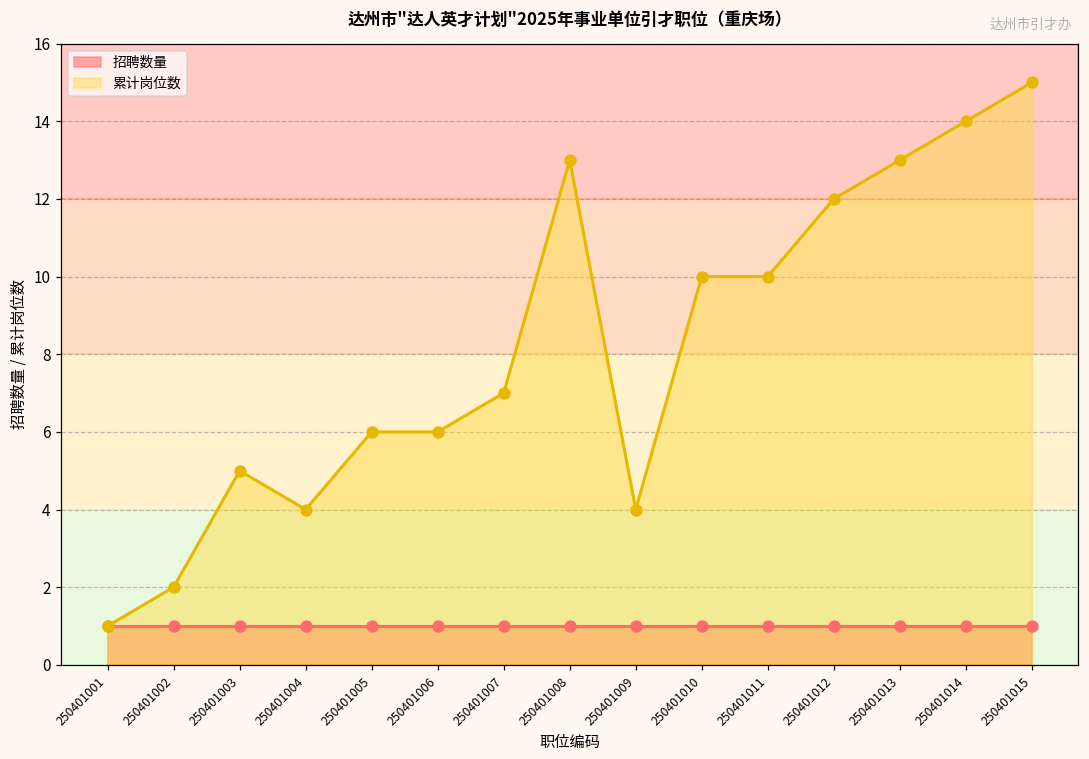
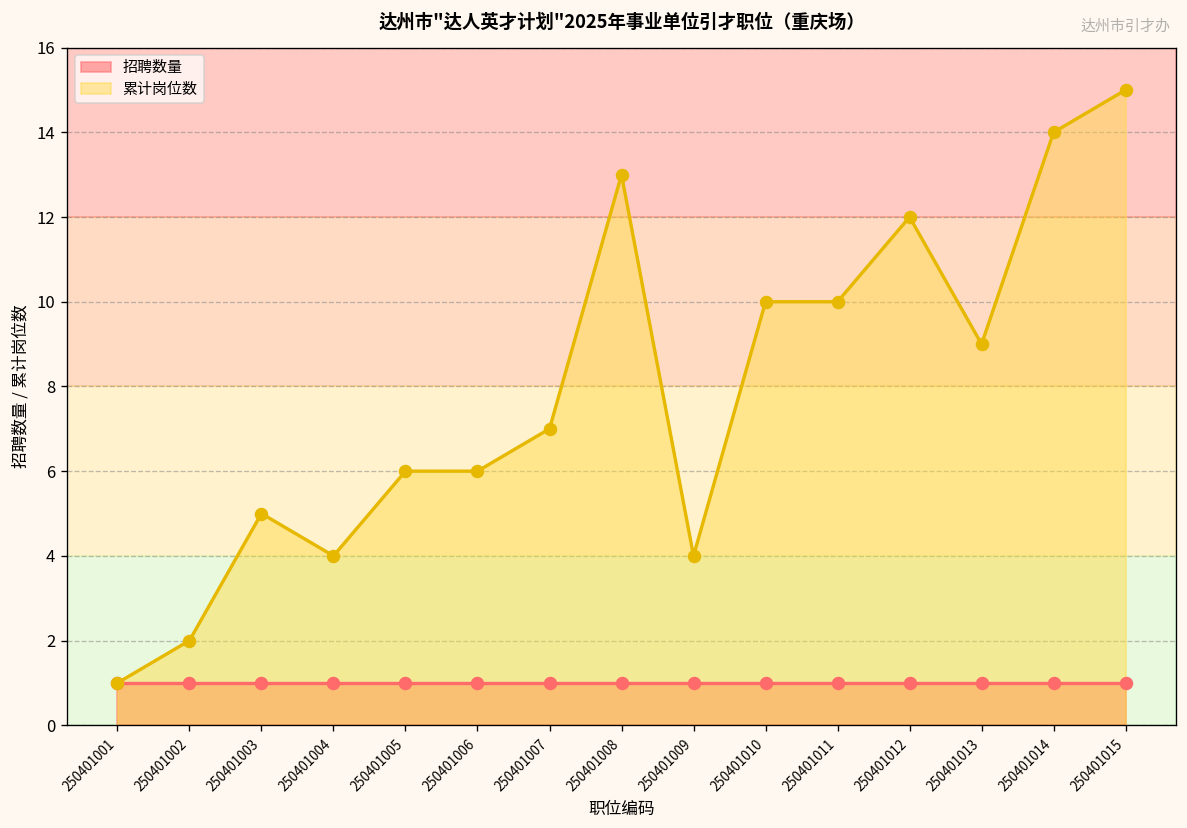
  {
    "招聘数量": {
      "250401002": 1,
      "250401003": 1,
      "250401004": 1,
      "250401005": 1,
      "250401006": 1,
      "250401007": 1,
      "250401008": 1,
      "250401009": 1,
      "250401010": 1,
      "250401011": 1,
      "250401012": 1,
      "250401013": 1,
      "250401014": 1,
      "250401015": 1
    },
    "累计岗位数": {
      "250401002": 2,
      "250401003": 5,
      "250401004": 4,
      "250401005": 6,
      "250401006": 6,
      "250401007": 7,
      "250401008": 13,
      "250401009": 4,
      "250401010": 10,
      "250401011": 10,
      "250401012": 12,
-     "250401013": 13,
+     "250401013": 9,
      "250401014": 14,
      "250401015": 15
    }
  }
